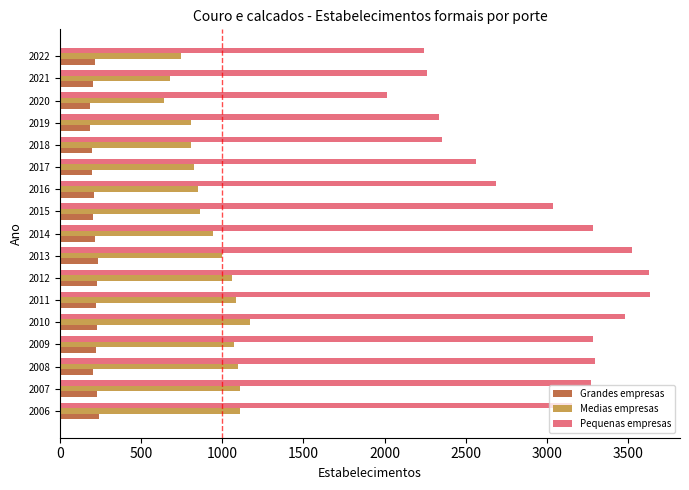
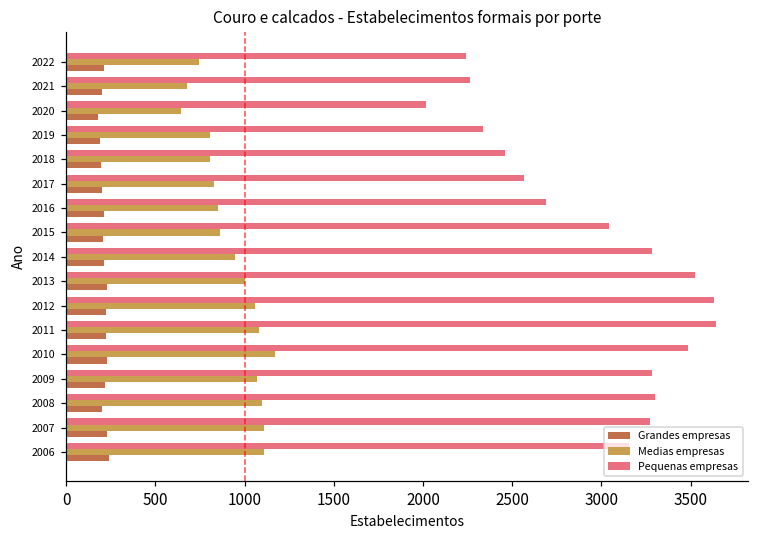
  {
    "Pequenas empresas": {
      "2022": 2240,
      "2021": 2260,
      "2020": 2020,
      "2019": 2340,
-     "2018": 2360,
+     "2018": 2460,
      "2017": 2560,
      "2016": 2690,
      "2015": 3040,
      "2014": 3290,
      "2013": 3530,
      "2012": 3630,
      "2011": 3640,
      "2010": 3490,
      "2009": 3290,
      "2008": 3300,
      "2007": 3270
    }
  }
